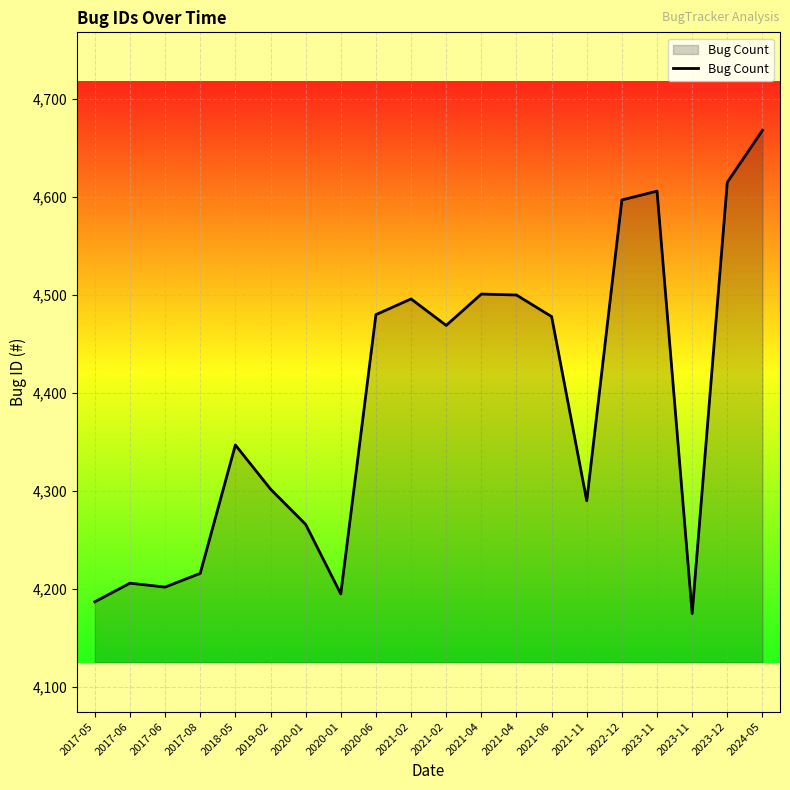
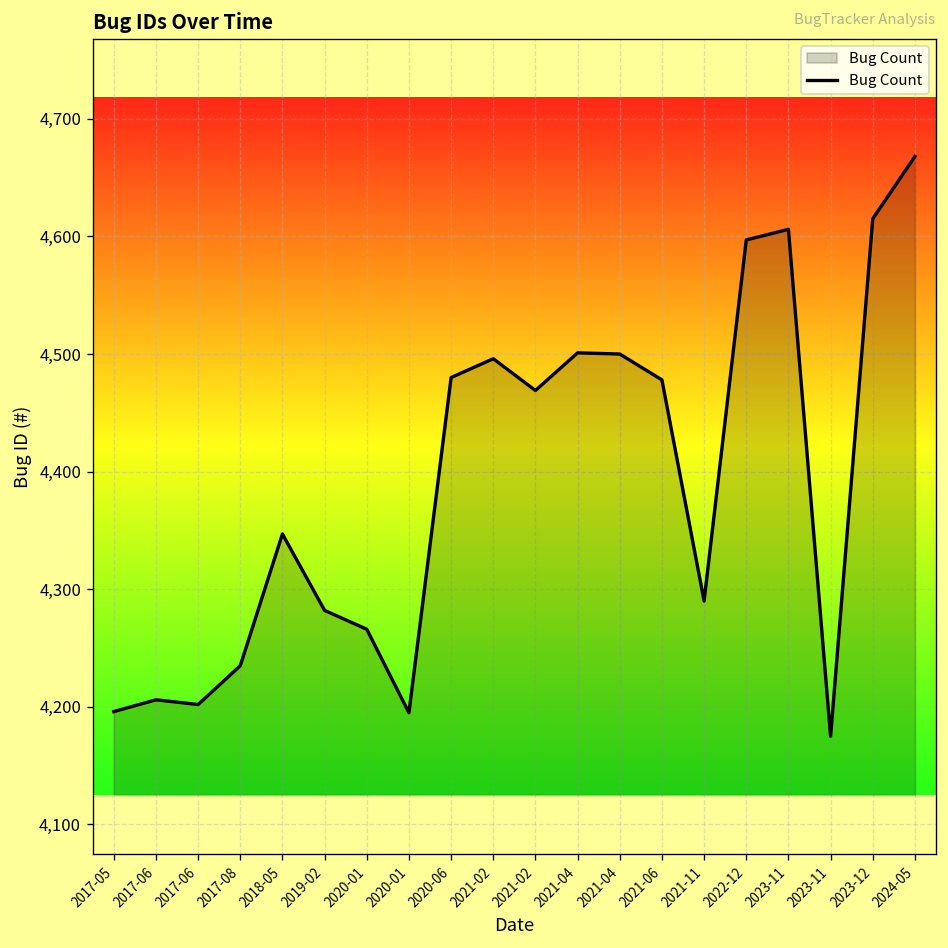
  {
-   "2017-05": "4,190",
-   "2017-08": "4,220",
+   "2017-05": "4,200",
+   "2017-08": "4,240",
    "2018-05": "4,350",
-   "2019-02": "4,300",
+   "2019-02": "4,280",
    "2020-06": "4,480",
    "2021-06": "4,480",
    "2021-11": "4,290",
    "2022-12": "4,600",
    "2023-12": "4,620",
    "2024-05": "4,670"
  }
